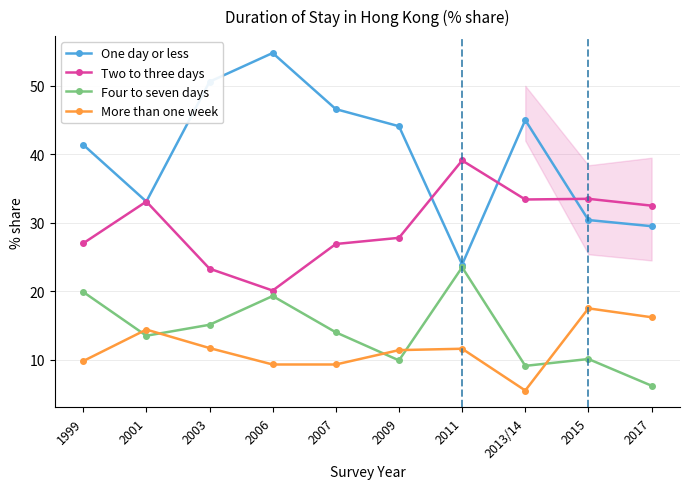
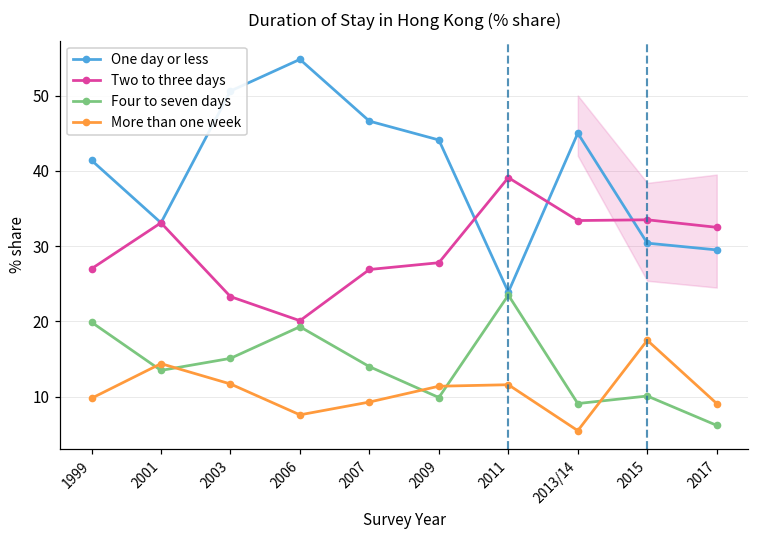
  {
    "One day or less": {
      "1999": 41,
      "2006": 55,
      "2007": 47,
      "2009": 44,
      "2011": 24,
      "2013/14": 45,
      "2015": 30,
      "2017": 30
    },
    "Four to seven days": {
      "1999": 20,
      "2001": 14,
      "2003": 15,
      "2006": 19,
      "2007": 14,
      "2009": 10,
      "2011": 24,
      "2013/14": 9,
      "2015": 10,
      "2017": 6
    },
    "More than one week": {
      "1999": 10,
      "2001": 14,
      "2003": 12,
-     "2006": 9,
+     "2006": 8,
      "2007": 9,
      "2009": 11,
      "2011": 12,
      "2013/14": 6,
      "2015": 18,
-     "2017": 16
+     "2017": 9
    }
  }
